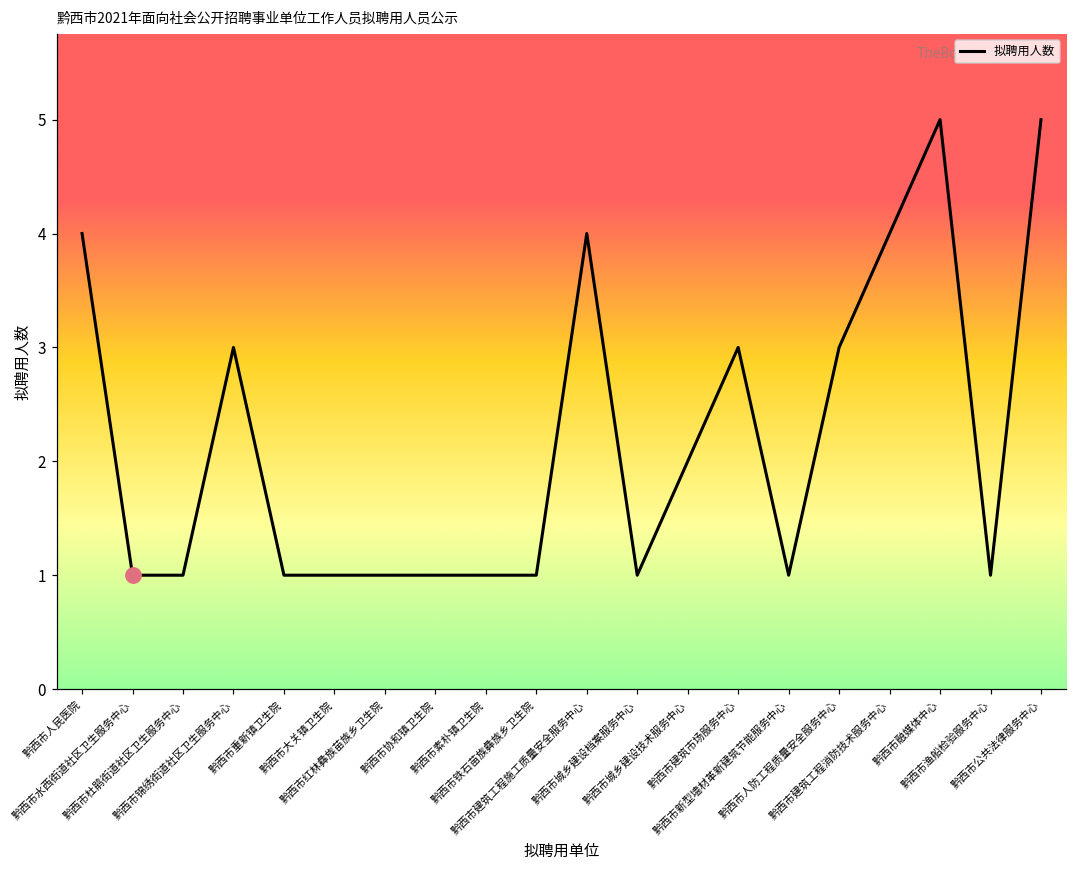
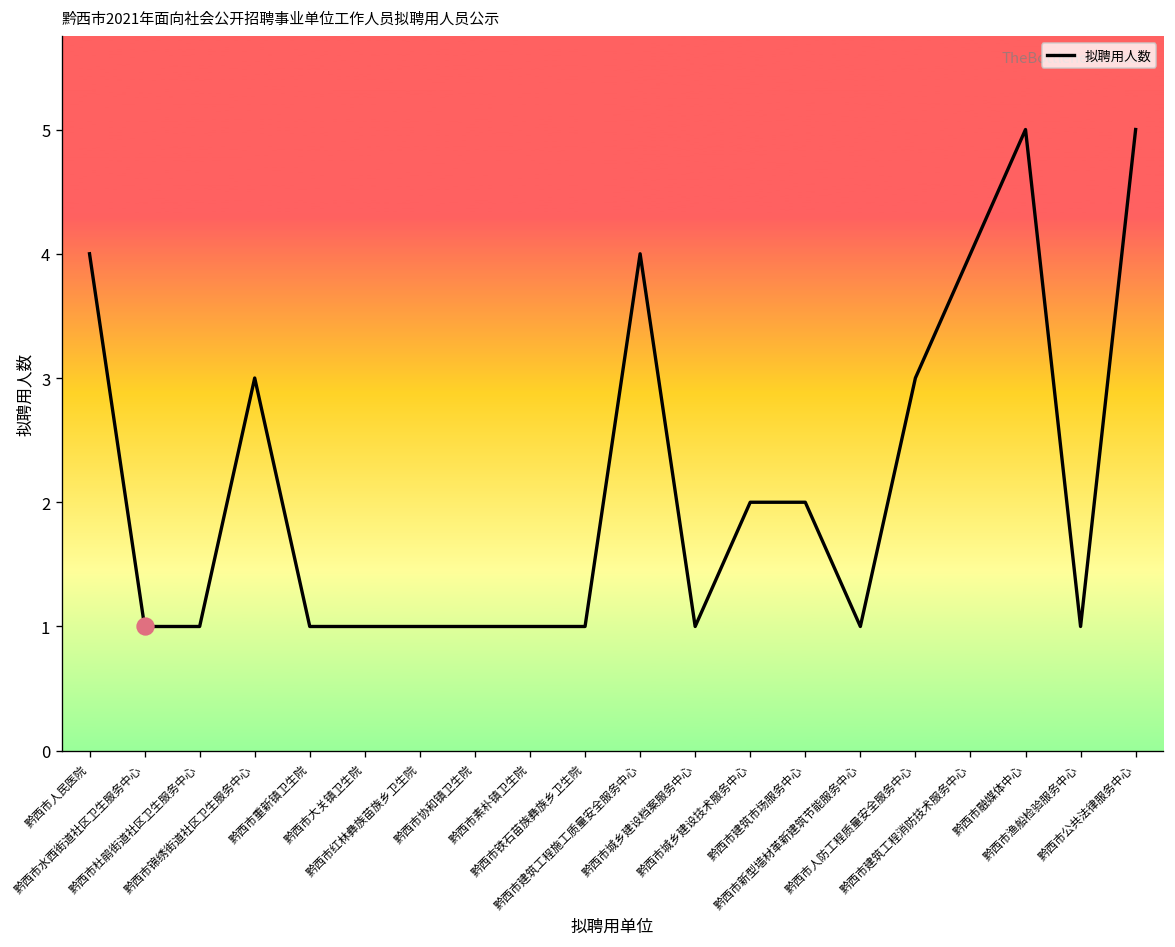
  {
    "拟聘用人数": {
      "黔西市人民医院": 4,
      "黔西市杜鹃街道社区卫生服务中心": 1,
      "黔西市锦绣街道社区卫生服务中心": 3,
      "黔西市重新镇卫生院": 1,
      "黔西市大关镇卫生院": 1,
      "黔西市红林彝族苗族乡卫生院": 1,
      "黔西市协和镇卫生院": 1,
      "黔西市素朴镇卫生院": 1,
      "黔西市铁石苗族彝族乡卫生院": 1,
      "黔西市建筑工程施工质量安全服务中心": 4,
      "黔西市城乡建设档案服务中心": 1,
      "黔西市城乡建设技术服务中心": 2,
-     "黔西市建筑市场服务中心": 3,
+     "黔西市建筑市场服务中心": 2,
      "黔西市新型墙材革新建筑节能服务中心": 1,
      "黔西市人防工程质量安全服务中心": 3,
      "黔西市建筑工程消防技术服务中心": 4,
      "黔西市融媒体中心": 5,
      "黔西市渔船检验服务中心": 1,
      "黔西市公共法律服务中心": 5
    }
  }
